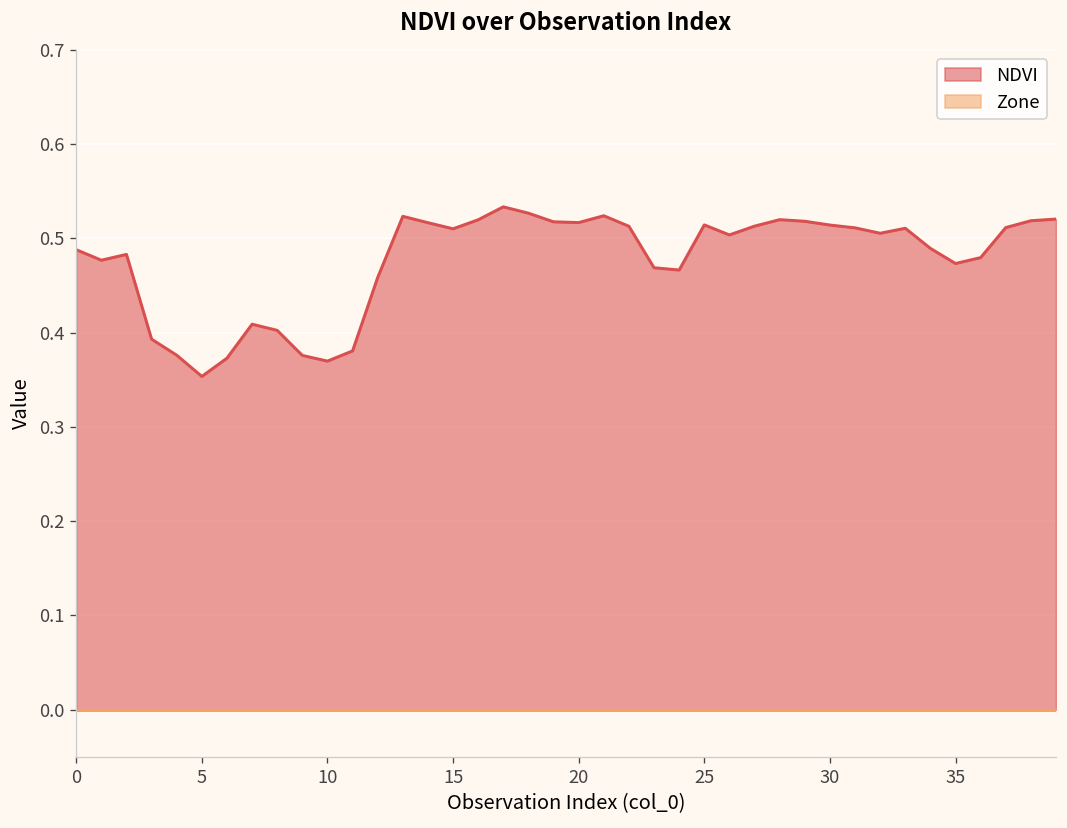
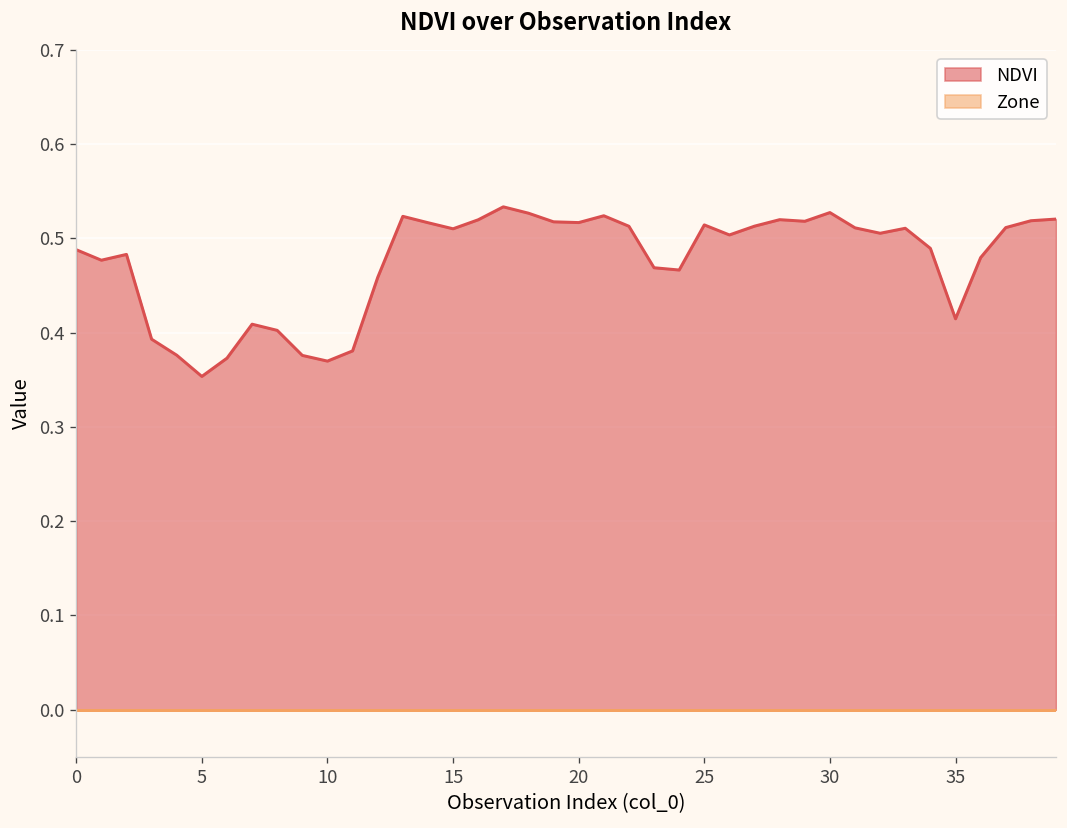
  {
    "NDVI": {
      "0": 0.49,
      "5": 0.35,
      "10": 0.37,
      "15": 0.51,
      "20": 0.52,
      "25": 0.51,
-     "30": 0.51,
-     "35": 0.47
+     "30": 0.53,
+     "35": 0.41
    },
    "Zone": {
      "0": 0.00,
      "5": 0.00,
      "10": 0.00,
      "15": 0.00,
      "20": 0.00,
      "25": 0.00,
      "30": 0.00,
      "35": 0.00
    }
  }
